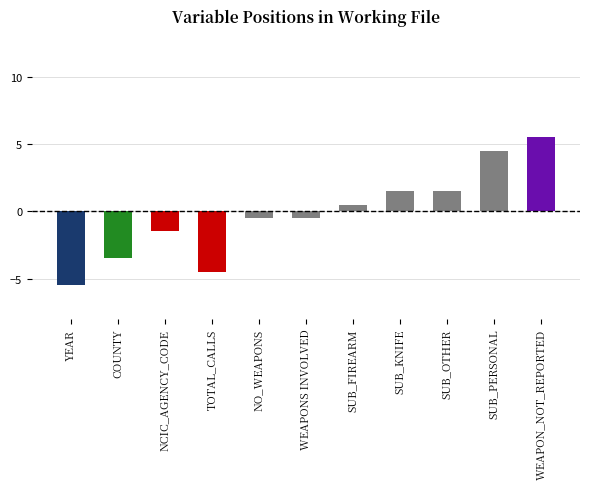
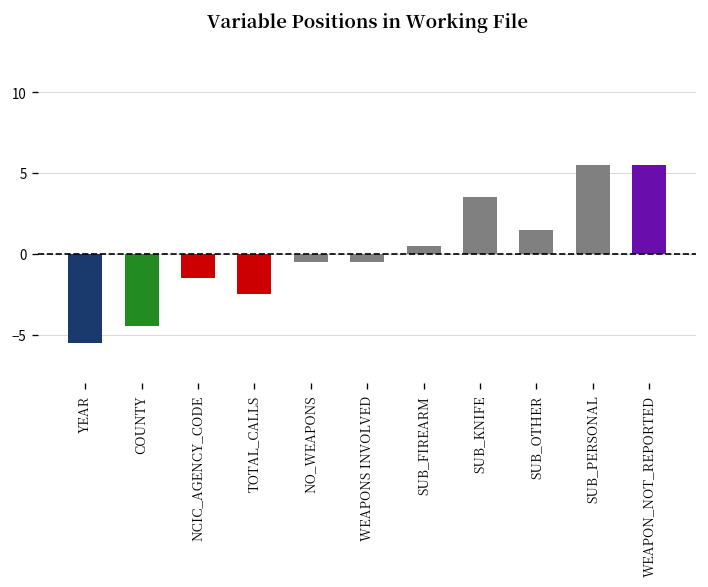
  {
    "YEAR": -5.5,
-   "COUNTY": -3.5,
+   "COUNTY": -4.5,
    "NCIC_AGENCY_CODE": -1.5,
-   "TOTAL_CALLS": -4.5,
+   "TOTAL_CALLS": -2.5,
    "NO_WEAPONS": -0.5,
    "WEAPONS INVOLVED": -0.5,
    "SUB_FIREARM": 0.5,
-   "SUB_KNIFE": 1.5,
+   "SUB_KNIFE": 3.5,
    "SUB_OTHER": 1.5,
-   "SUB_PERSONAL": 4.5,
+   "SUB_PERSONAL": 5.5,
    "WEAPON_NOT_REPORTED": 5.5
  }
